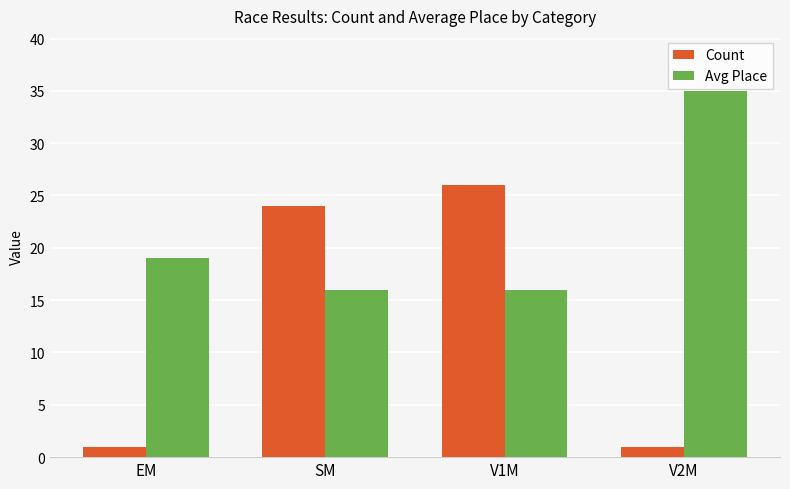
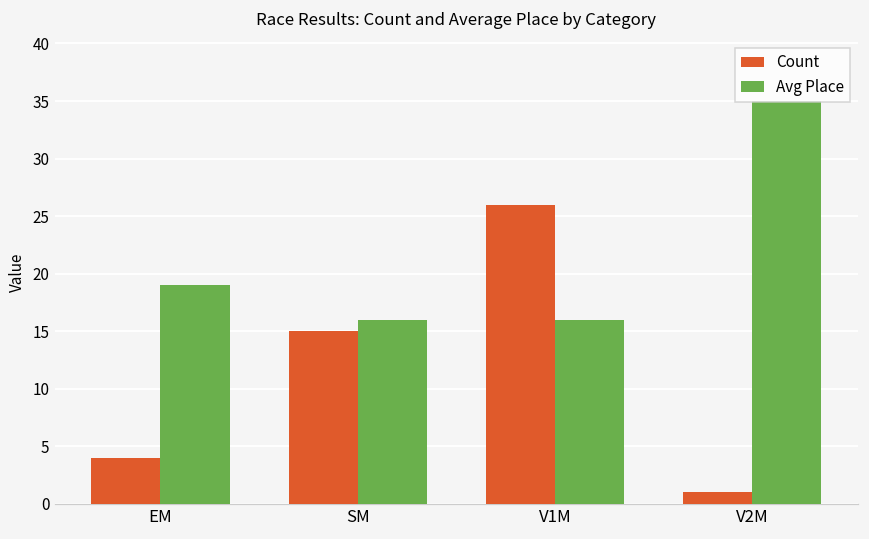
  {
    "Count": {
-     "EM": 1,
-     "SM": 24,
+     "EM": 4,
+     "SM": 15,
      "V1M": 26,
      "V2M": 1
    },
    "Avg Place": {
      "EM": 19,
      "SM": 16,
      "V1M": 16,
      "V2M": 35
    }
  }
